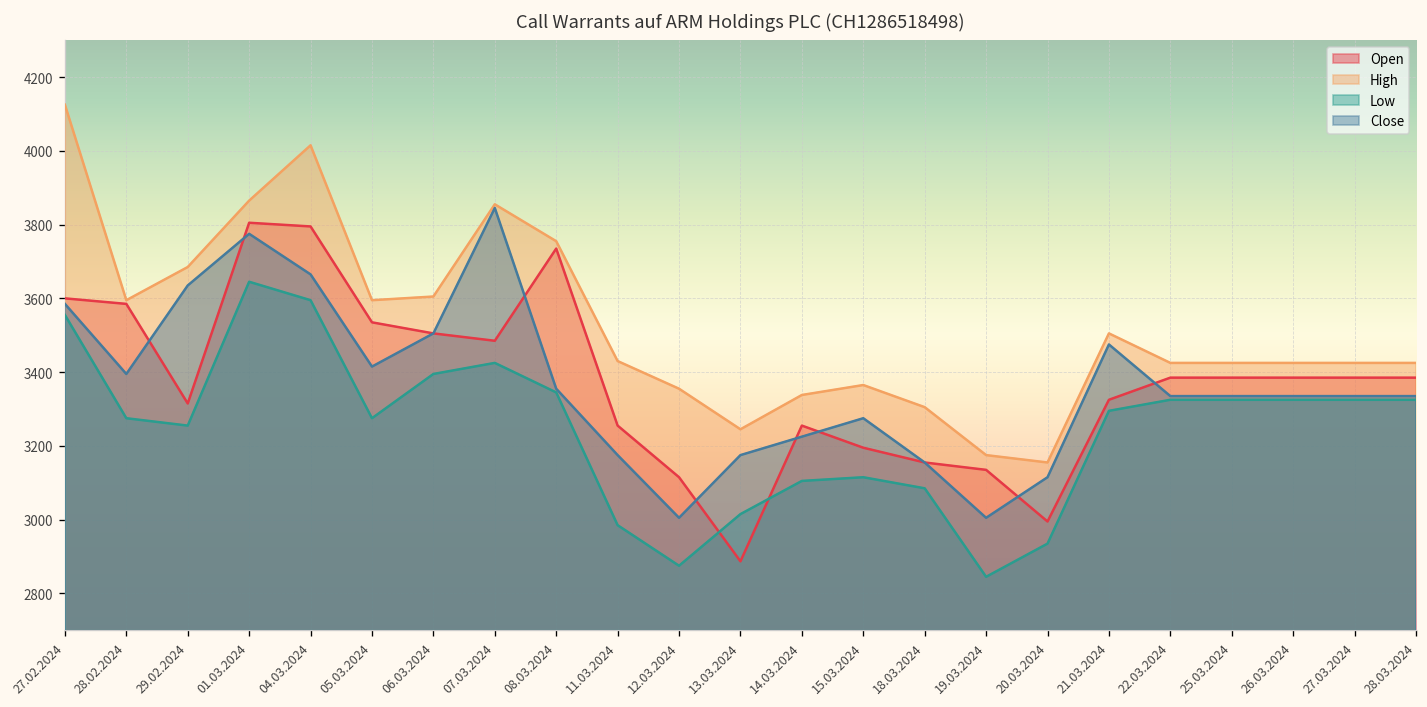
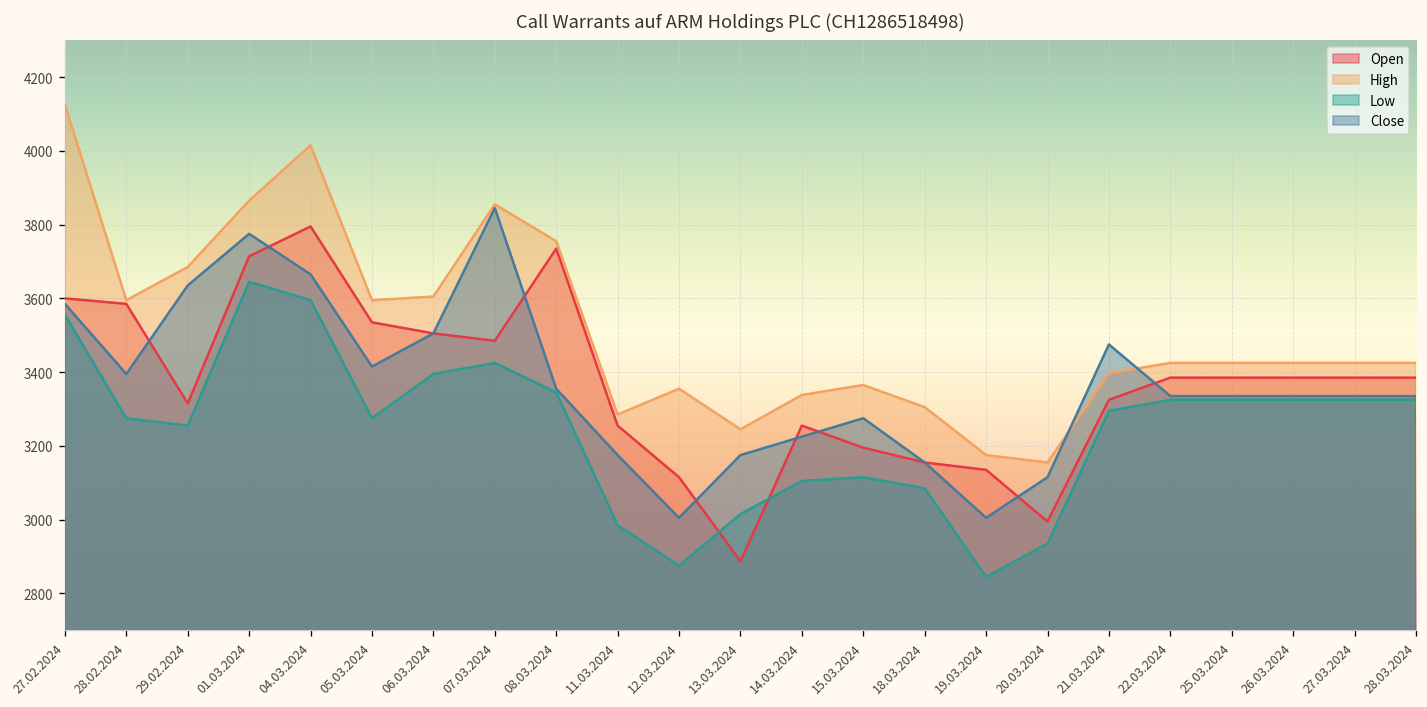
  {
    "Open": {
      "27.02.2024": 3600,
      "28.02.2024": 3590,
      "29.02.2024": 3320,
-     "01.03.2024": 3810,
+     "01.03.2024": 3710,
      "04.03.2024": 3800,
      "05.03.2024": 3540,
      "07.03.2024": 3490,
      "08.03.2024": 3740,
      "11.03.2024": 3260,
      "12.03.2024": 3120,
      "13.03.2024": 2890,
      "14.03.2024": 3260,
      "15.03.2024": 3200,
      "19.03.2024": 3140,
      "20.03.2024": 3000,
      "21.03.2024": 3330,
      "22.03.2024": 3390,
      "25.03.2024": 3390,
      "26.03.2024": 3390,
      "27.03.2024": 3390,
      "28.03.2024": 3390
    },
    "High": {
      "27.02.2024": 4130,
      "28.02.2024": 3600,
      "29.02.2024": 3690,
      "01.03.2024": 3870,
      "04.03.2024": 4020,
      "05.03.2024": 3600,
      "06.03.2024": 3610,
      "07.03.2024": 3860,
      "08.03.2024": 3760,
-     "11.03.2024": 3430,
+     "11.03.2024": 3290,
      "12.03.2024": 3360,
      "13.03.2024": 3250,
      "14.03.2024": 3340,
      "15.03.2024": 3370,
      "18.03.2024": 3310,
      "19.03.2024": 3180,
      "20.03.2024": 3160,
-     "21.03.2024": 3510,
+     "21.03.2024": 3400,
      "22.03.2024": 3430,
      "25.03.2024": 3430,
      "26.03.2024": 3430,
      "27.03.2024": 3430,
      "28.03.2024": 3430
    }
  }
